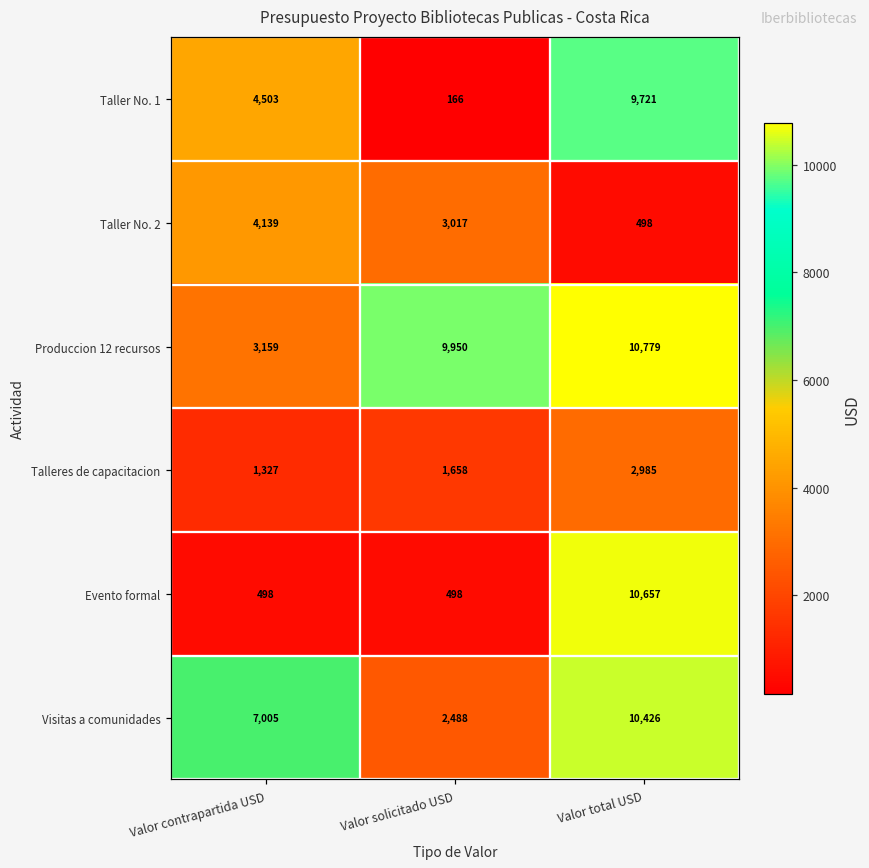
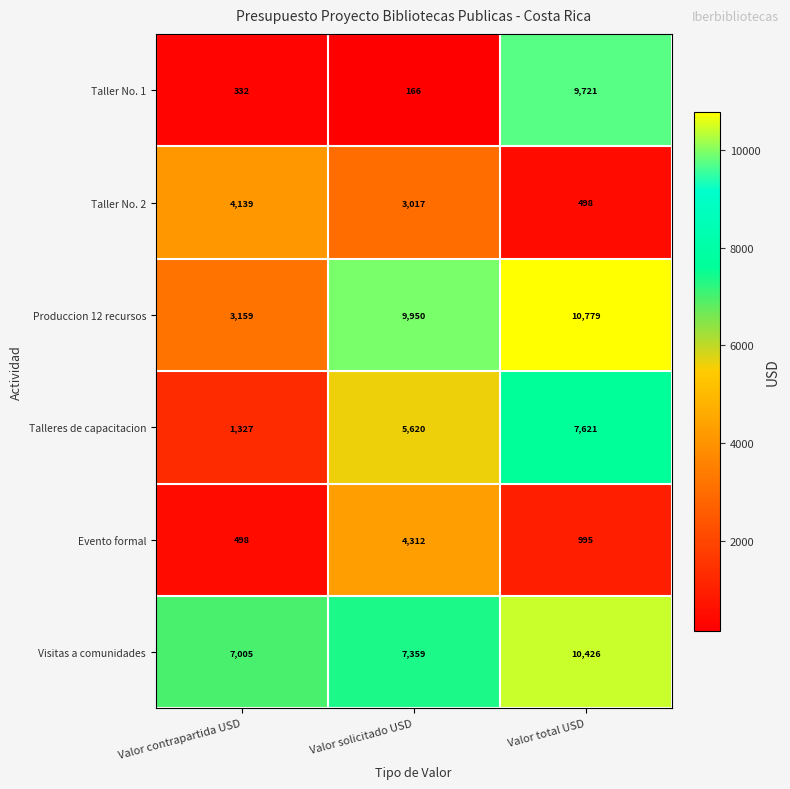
  {
    "Taller No. 1": {
-     "Valor contrapartida USD": "4,503",
+     "Valor contrapartida USD": "332",
      "Valor solicitado USD": "166",
      "Valor total USD": "9,721"
    },
    "Taller No. 2": {
      "Valor contrapartida USD": "4,139",
      "Valor solicitado USD": "3,017",
      "Valor total USD": "498"
    },
    "Produccion 12 recursos": {
      "Valor contrapartida USD": "3,159",
      "Valor solicitado USD": "9,950",
      "Valor total USD": "10,779"
    },
    "Talleres de capacitacion": {
      "Valor contrapartida USD": "1,327",
-     "Valor solicitado USD": "1,658",
-     "Valor total USD": "2,985"
+     "Valor solicitado USD": "5,620",
+     "Valor total USD": "7,621"
    },
    "Evento formal": {
      "Valor contrapartida USD": "498",
-     "Valor solicitado USD": "498",
-     "Valor total USD": "10,657"
+     "Valor solicitado USD": "4,312",
+     "Valor total USD": "995"
    },
    "Visitas a comunidades": {
      "Valor contrapartida USD": "7,005",
-     "Valor solicitado USD": "2,488",
+     "Valor solicitado USD": "7,359",
      "Valor total USD": "10,426"
    }
  }
